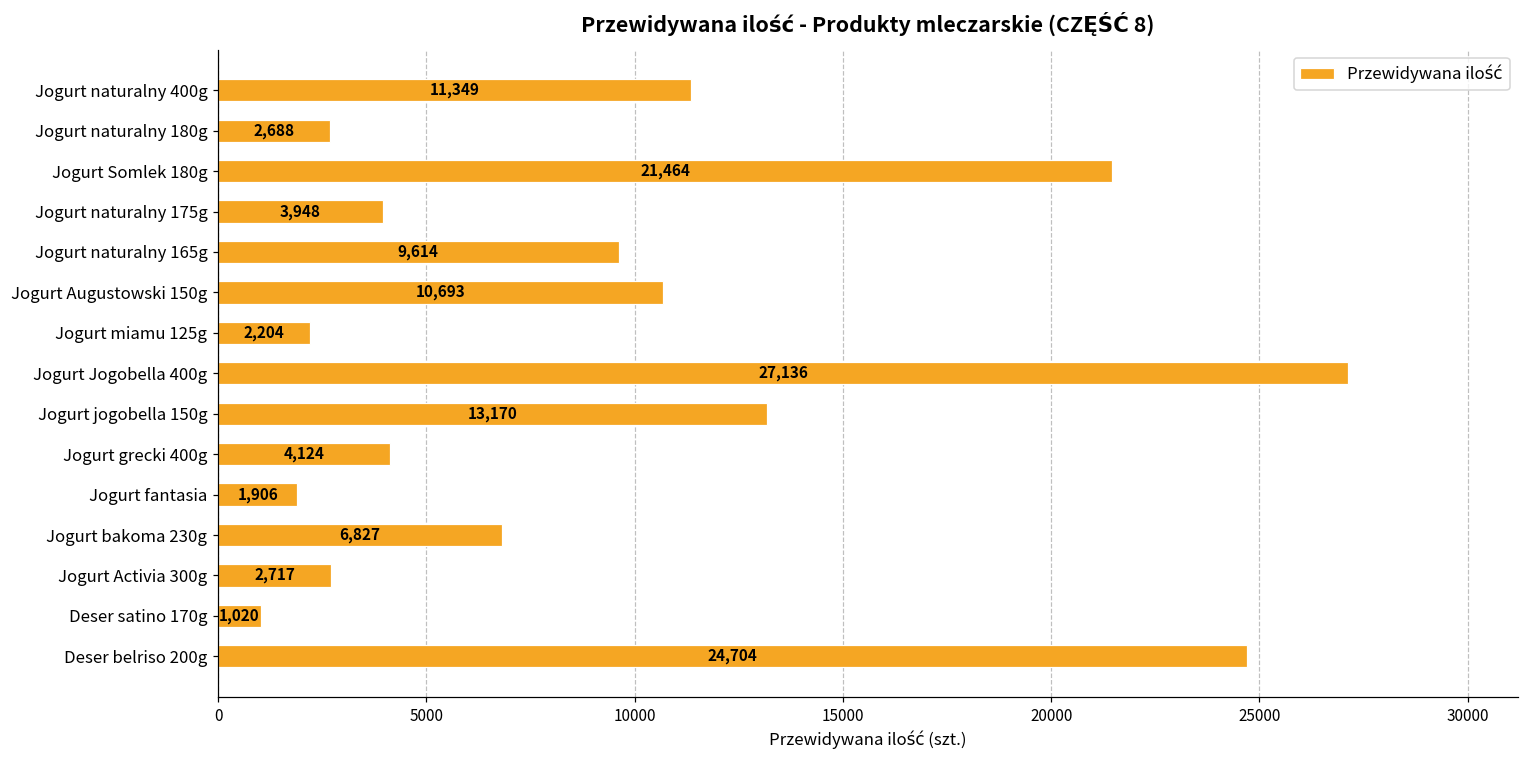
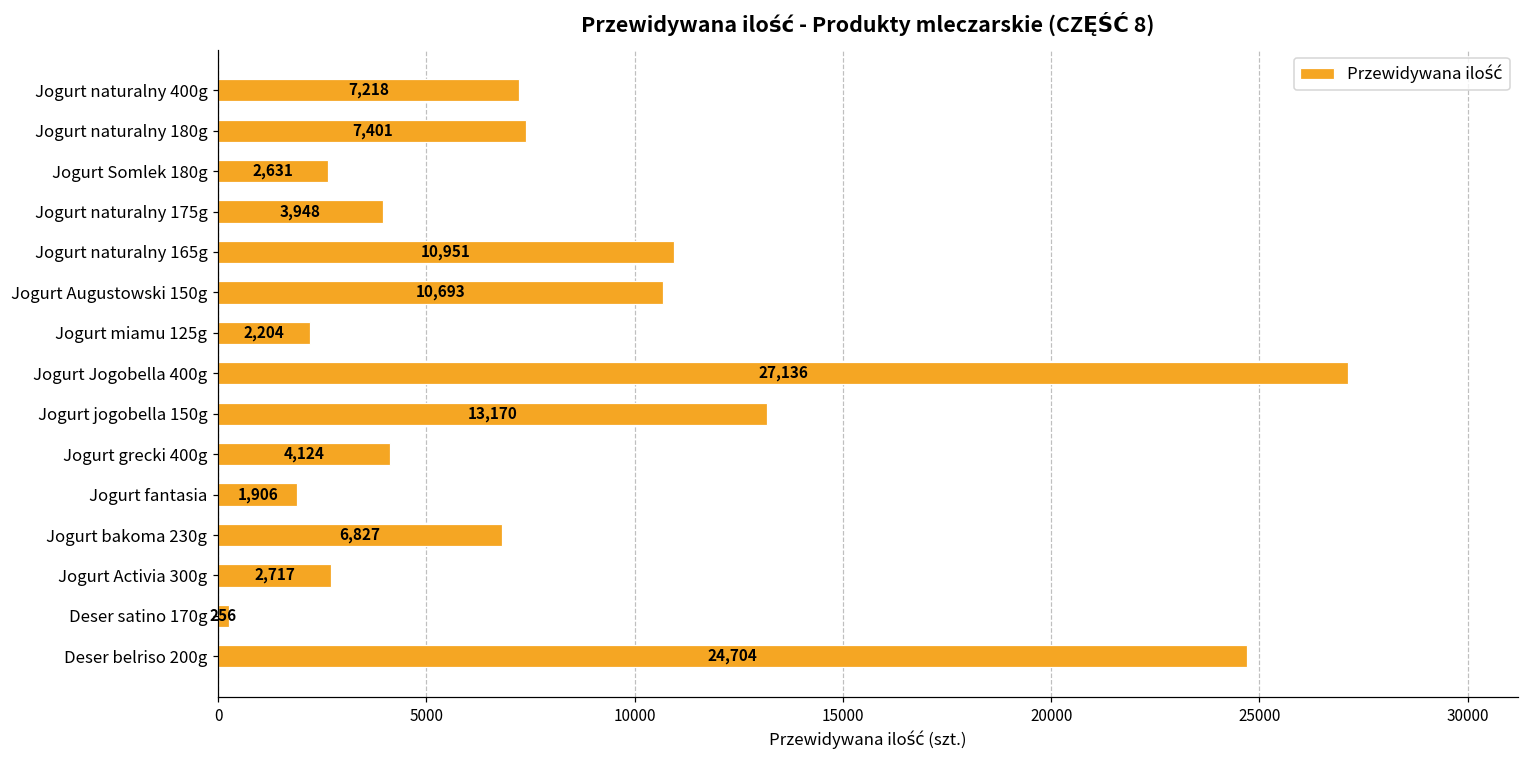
  {
-   "Jogurt naturalny 400g": "11,349",
-   "Jogurt naturalny 180g": "2,688",
-   "Jogurt Somlek 180g": "21,464",
+   "Jogurt naturalny 400g": "7,218",
+   "Jogurt naturalny 180g": "7,401",
+   "Jogurt Somlek 180g": "2,631",
    "Jogurt naturalny 175g": "3,948",
-   "Jogurt naturalny 165g": "9,614",
+   "Jogurt naturalny 165g": "10,951",
    "Jogurt Augustowski 150g": "10,693",
    "Jogurt miamu 125g": "2,204",
    "Jogurt Jogobella 400g": "27,136",
    "Jogurt jogobella 150g": "13,170",
    "Jogurt grecki 400g": "4,124",
    "Jogurt fantasia": "1,906",
    "Jogurt bakoma 230g": "6,827",
    "Jogurt Activia 300g": "2,717",
-   "Deser satino 170g": "1,020",
+   "Deser satino 170g": "256",
    "Deser belriso 200g": "24,704"
  }
